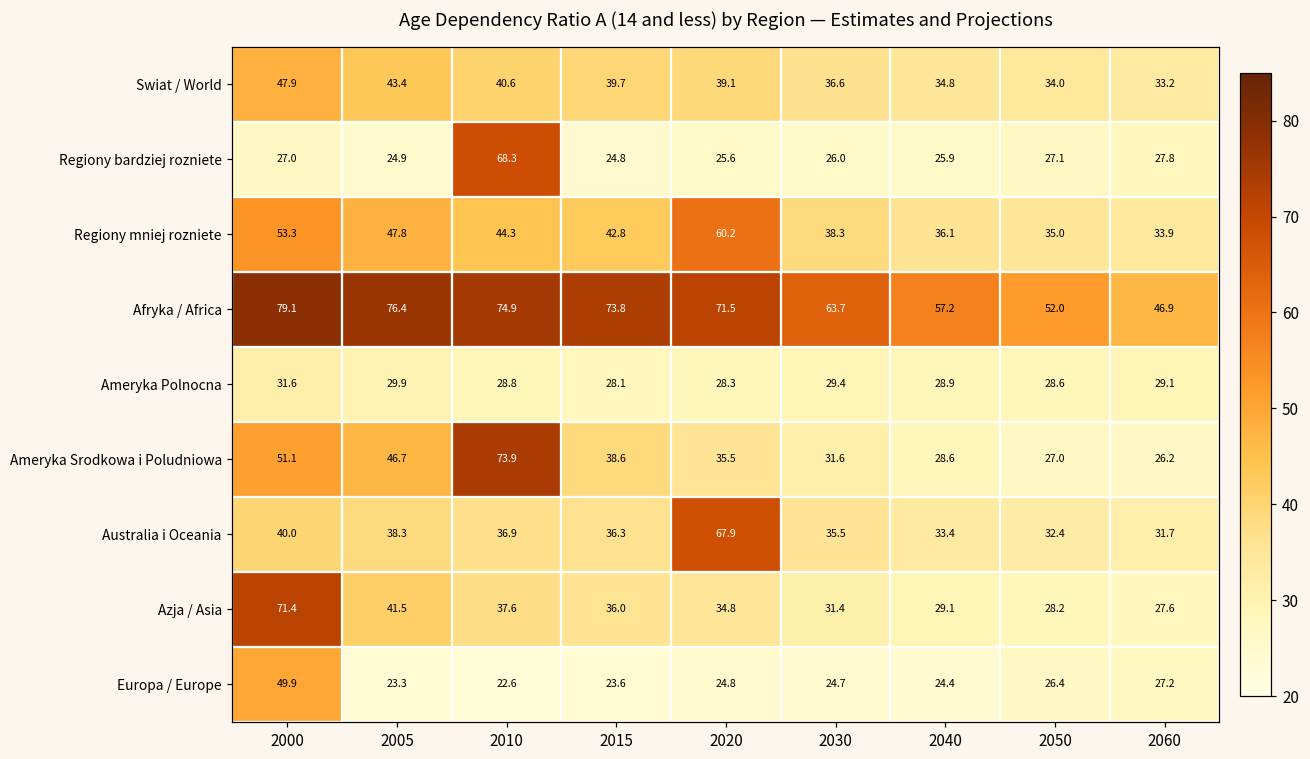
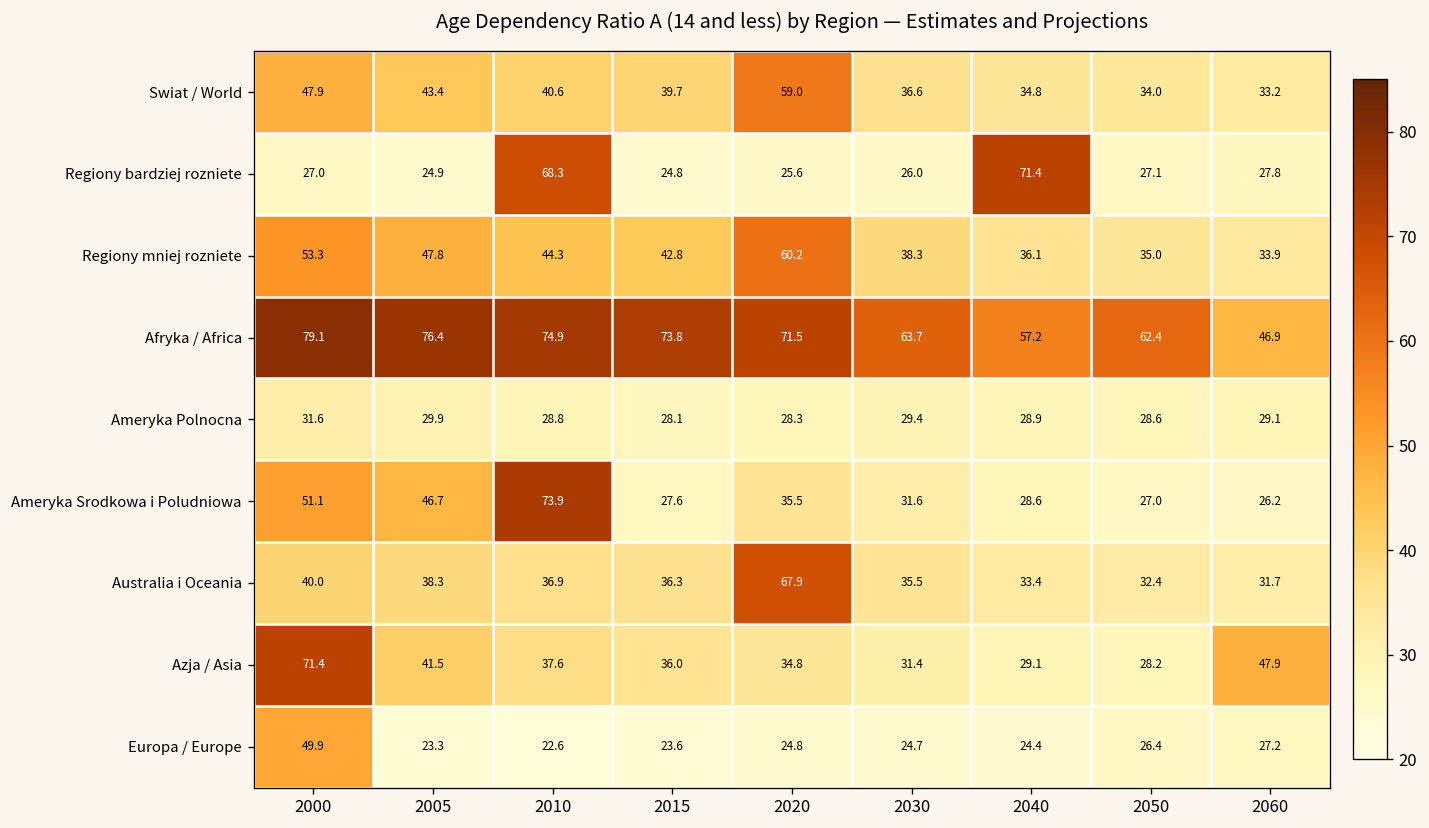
  {
    "Swiat / World": {
      "2000": 47.9,
      "2005": 43.4,
      "2010": 40.6,
      "2015": 39.7,
-     "2020": 39.1,
+     "2020": 59.0,
      "2030": 36.6,
      "2040": 34.8,
      "2050": 34.0,
      "2060": 33.2
    },
    "Regiony bardziej rozniete": {
      "2000": 27.0,
      "2005": 24.9,
      "2010": 68.3,
      "2015": 24.8,
      "2020": 25.6,
      "2030": 26.0,
-     "2040": 25.9,
+     "2040": 71.4,
      "2050": 27.1,
      "2060": 27.8
    },
    "Regiony mniej rozniete": {
      "2000": 53.3,
      "2005": 47.8,
      "2010": 44.3,
      "2015": 42.8,
      "2020": 60.2,
      "2030": 38.3,
      "2040": 36.1,
      "2050": 35.0,
      "2060": 33.9
    },
    "Afryka / Africa": {
      "2000": 79.1,
      "2005": 76.4,
      "2010": 74.9,
      "2015": 73.8,
      "2020": 71.5,
      "2030": 63.7,
      "2040": 57.2,
-     "2050": 52.0,
+     "2050": 62.4,
      "2060": 46.9
    },
    "Ameryka Polnocna": {
      "2000": 31.6,
      "2005": 29.9,
      "2010": 28.8,
      "2015": 28.1,
      "2020": 28.3,
      "2030": 29.4,
      "2040": 28.9,
      "2050": 28.6,
      "2060": 29.1
    },
    "Ameryka Srodkowa i Poludniowa": {
      "2000": 51.1,
      "2005": 46.7,
      "2010": 73.9,
-     "2015": 38.6,
+     "2015": 27.6,
      "2020": 35.5,
      "2030": 31.6,
      "2040": 28.6,
      "2050": 27.0,
      "2060": 26.2
    },
    "Australia i Oceania": {
      "2000": 40.0,
      "2005": 38.3,
      "2010": 36.9,
      "2015": 36.3,
      "2020": 67.9,
      "2030": 35.5,
      "2040": 33.4,
      "2050": 32.4,
      "2060": 31.7
    },
    "Azja / Asia": {
      "2000": 71.4,
      "2005": 41.5,
      "2010": 37.6,
      "2015": 36.0,
      "2020": 34.8,
      "2030": 31.4,
      "2040": 29.1,
      "2050": 28.2,
-     "2060": 27.6
+     "2060": 47.9
    },
    "Europa / Europe": {
      "2000": 49.9,
      "2005": 23.3,
      "2010": 22.6,
      "2015": 23.6,
      "2020": 24.8,
      "2030": 24.7,
      "2040": 24.4,
      "2050": 26.4,
      "2060": 27.2
    }
  }
